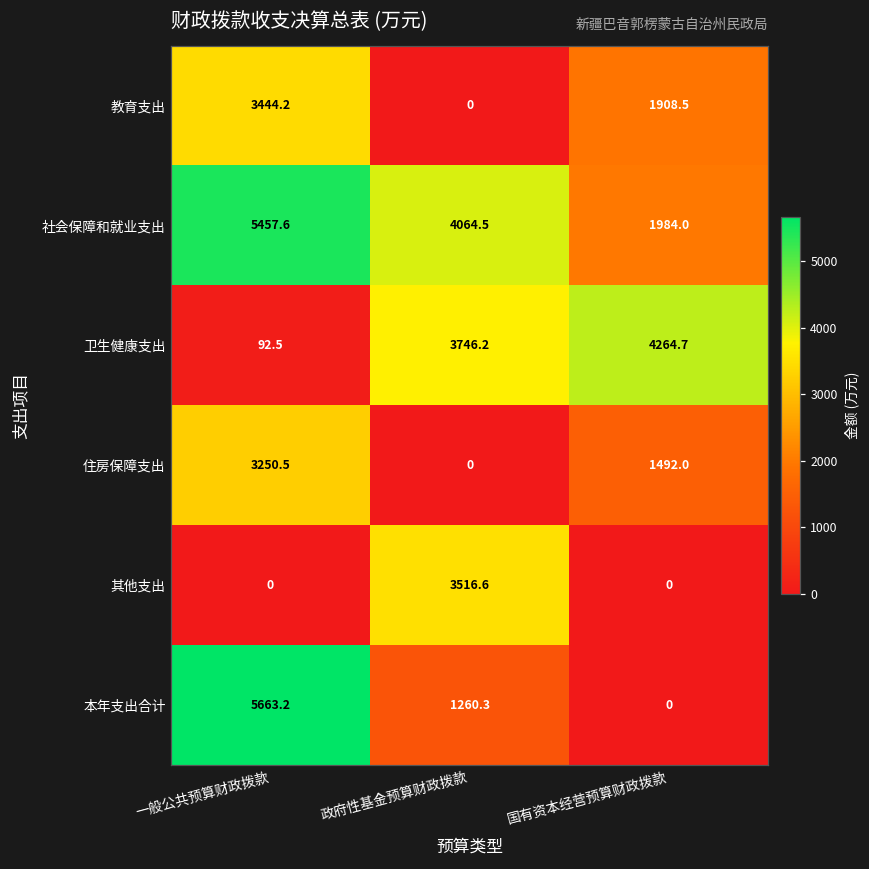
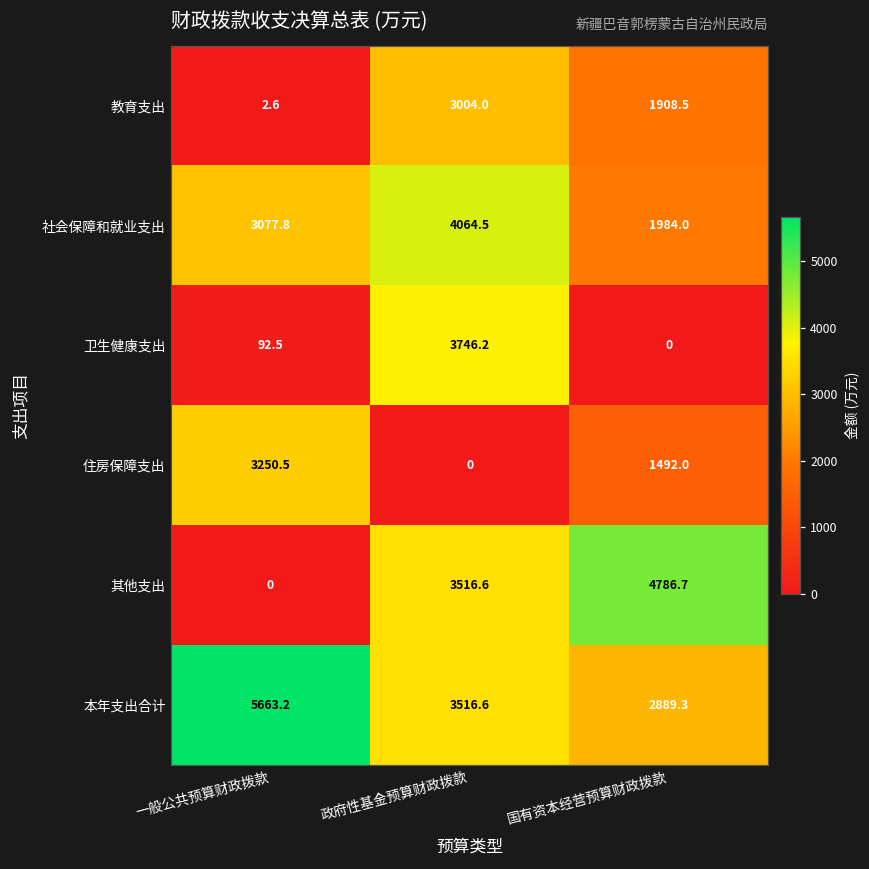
  {
    "教育支出": {
-     "一般公共预算财政拨款": 3444.2,
-     "政府性基金预算财政拨款": 0,
+     "一般公共预算财政拨款": 2.6,
+     "政府性基金预算财政拨款": 3004.0,
      "国有资本经营预算财政拨款": 1908.5
    },
    "社会保障和就业支出": {
-     "一般公共预算财政拨款": 5457.6,
+     "一般公共预算财政拨款": 3077.8,
      "政府性基金预算财政拨款": 4064.5,
      "国有资本经营预算财政拨款": 1984.0
    },
    "卫生健康支出": {
      "一般公共预算财政拨款": 92.5,
      "政府性基金预算财政拨款": 3746.2,
-     "国有资本经营预算财政拨款": 4264.7
+     "国有资本经营预算财政拨款": 0
    },
    "住房保障支出": {
      "一般公共预算财政拨款": 3250.5,
      "政府性基金预算财政拨款": 0,
      "国有资本经营预算财政拨款": 1492.0
    },
    "其他支出": {
      "一般公共预算财政拨款": 0,
      "政府性基金预算财政拨款": 3516.6,
-     "国有资本经营预算财政拨款": 0
+     "国有资本经营预算财政拨款": 4786.7
    },
    "本年支出合计": {
      "一般公共预算财政拨款": 5663.2,
-     "政府性基金预算财政拨款": 1260.3,
-     "国有资本经营预算财政拨款": 0
+     "政府性基金预算财政拨款": 3516.6,
+     "国有资本经营预算财政拨款": 2889.3
    }
  }
